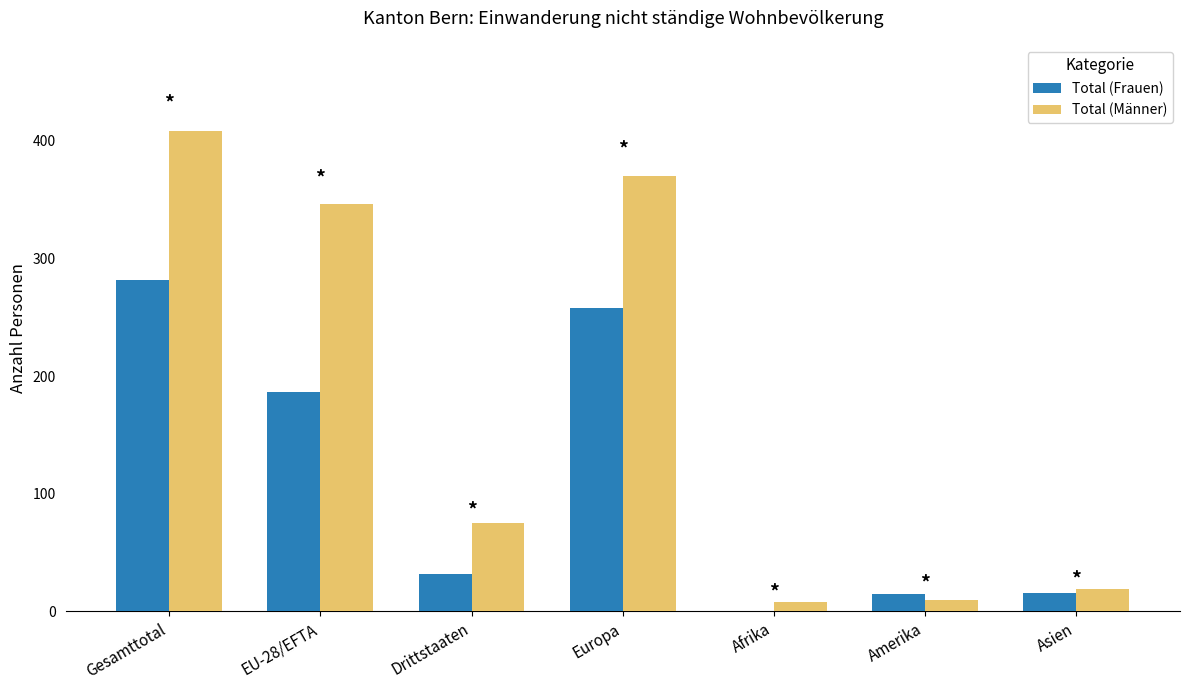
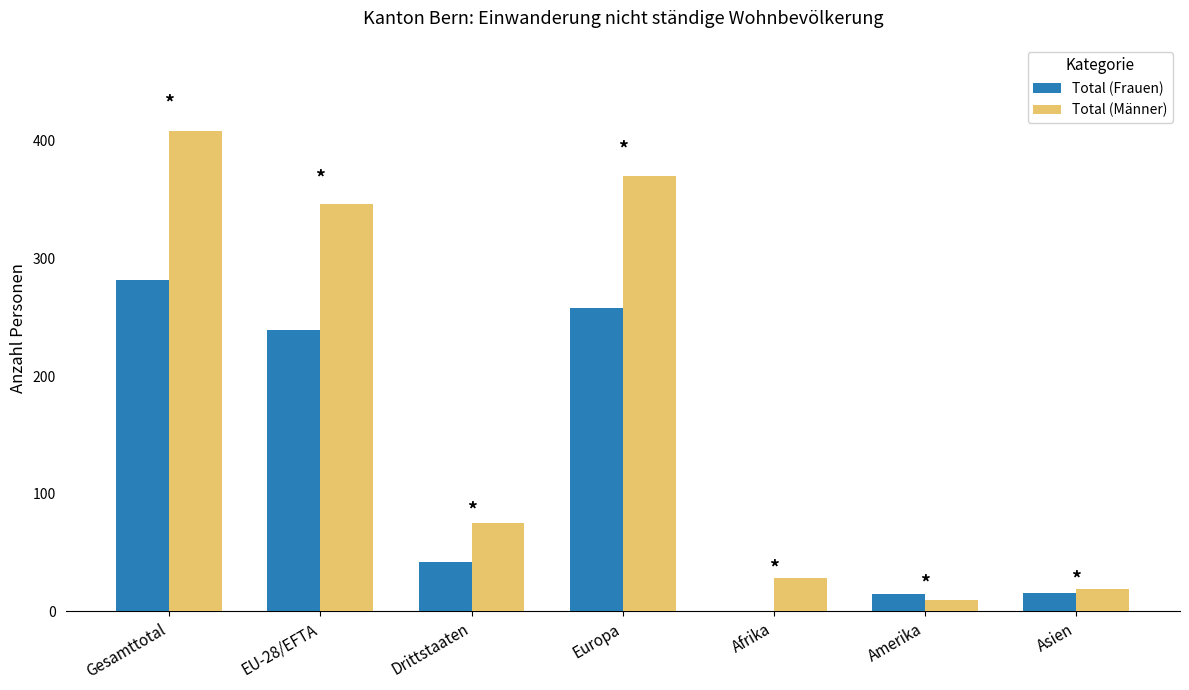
  {
    "Total (Frauen)": {
      "Gesamttotal": 282,
-     "EU-28/EFTA": 186,
-     "Drittstaaten": 32,
+     "EU-28/EFTA": 239,
+     "Drittstaaten": 42,
      "Europa": 258,
      "Afrika": 0,
      "Amerika": 15,
      "Asien": 16
    },
    "Total (Männer)": {
      "Gesamttotal": 408,
      "EU-28/EFTA": 346,
      "Drittstaaten": 75,
      "Europa": 370,
-     "Afrika": 8,
+     "Afrika": 28,
      "Amerika": 10,
      "Asien": 19
    }
  }
